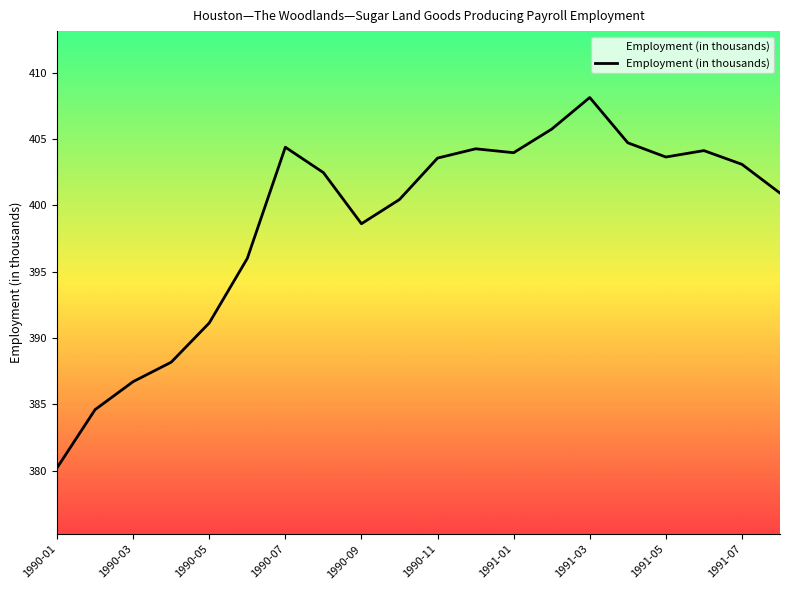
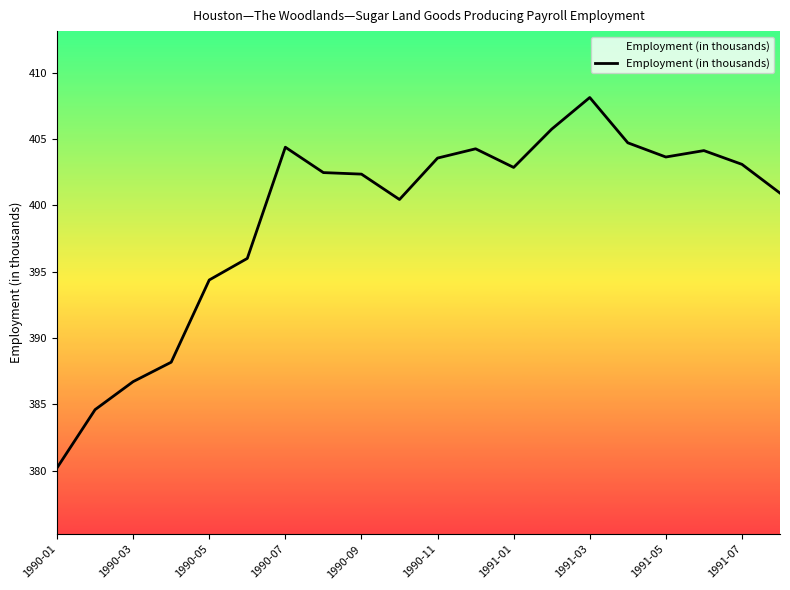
  {
    "1990-01": 380.2,
    "1990-03": 386.7,
-   "1990-05": 391.1,
+   "1990-05": 394.4,
    "1990-07": 404.4,
-   "1990-09": 398.6,
+   "1990-09": 402.3,
    "1990-11": 403.6,
-   "1991-01": 404.0,
+   "1991-01": 402.9,
    "1991-03": 408.1,
    "1991-05": 403.6,
    "1991-07": 403.1
  }
